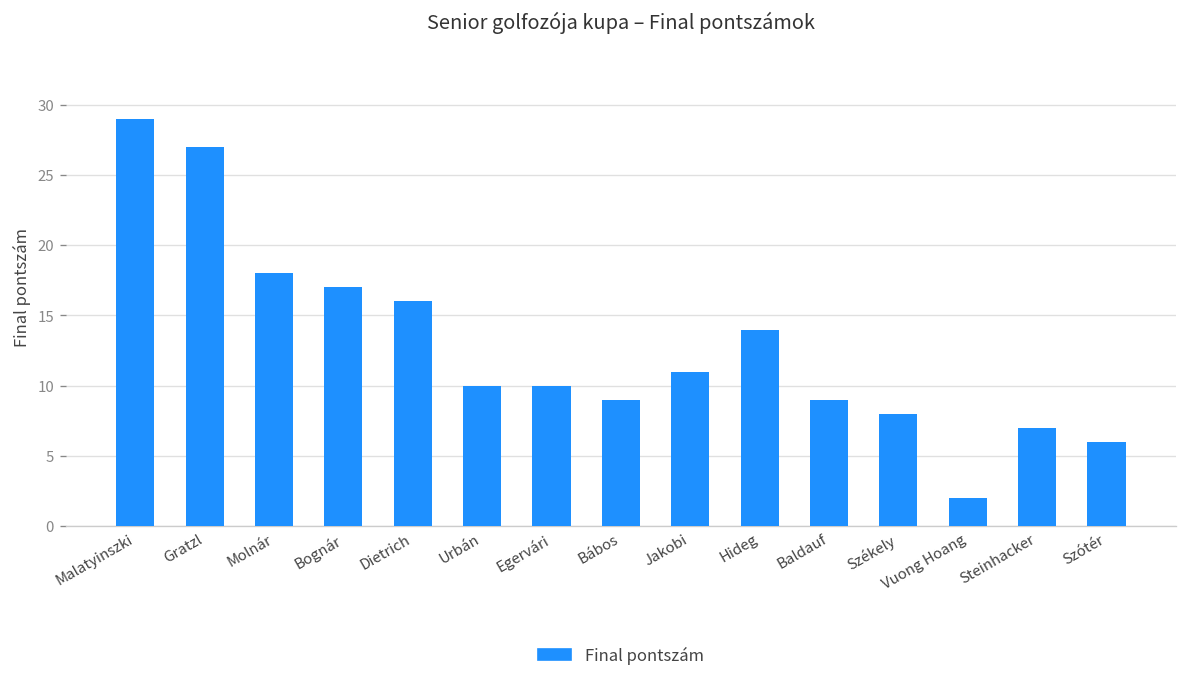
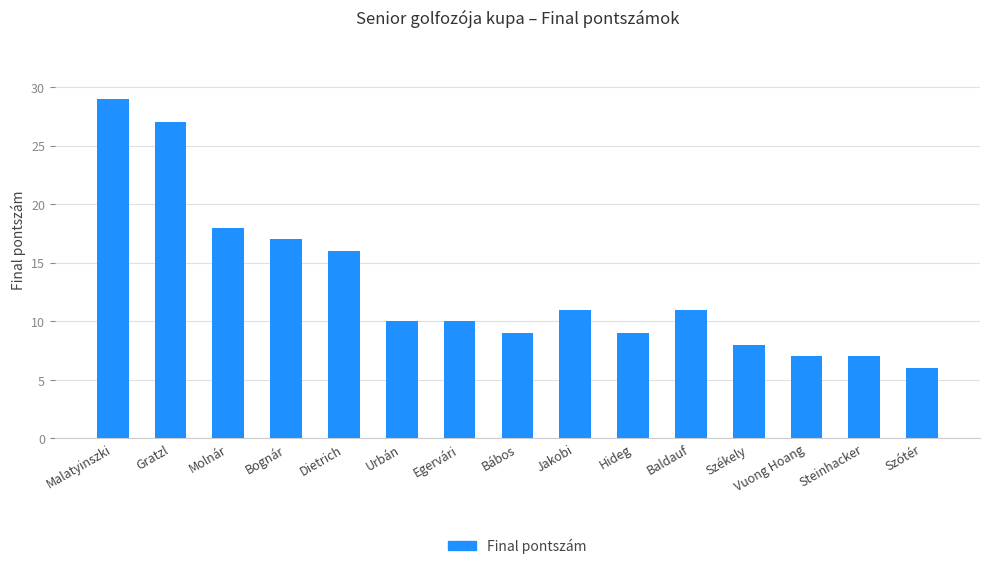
  {
    "Malatyinszki": 29,
    "Gratzl": 27,
    "Molnár": 18,
    "Bognár": 17,
    "Dietrich": 16,
    "Urbán": 10,
    "Egervári": 10,
    "Bábos": 9,
    "Jakobi": 11,
-   "Hideg": 14,
-   "Baldauf": 9,
+   "Hideg": 9,
+   "Baldauf": 11,
    "Székely": 8,
-   "Vuong Hoang": 2,
+   "Vuong Hoang": 7,
    "Steinhacker": 7,
    "Szótér": 6
  }
